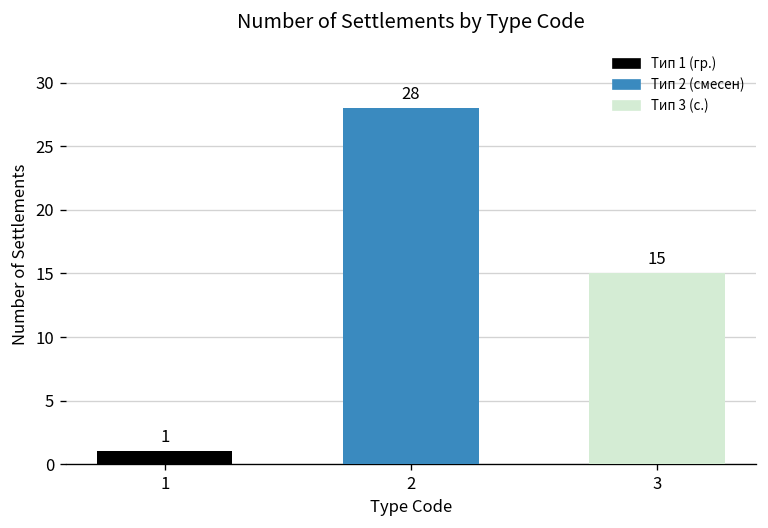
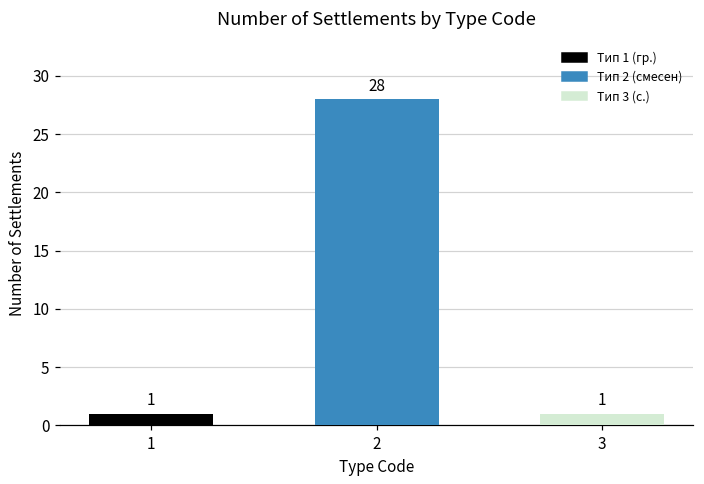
  {
    "1": 1,
    "2": 28,
-   "3": 15
+   "3": 1
  }
